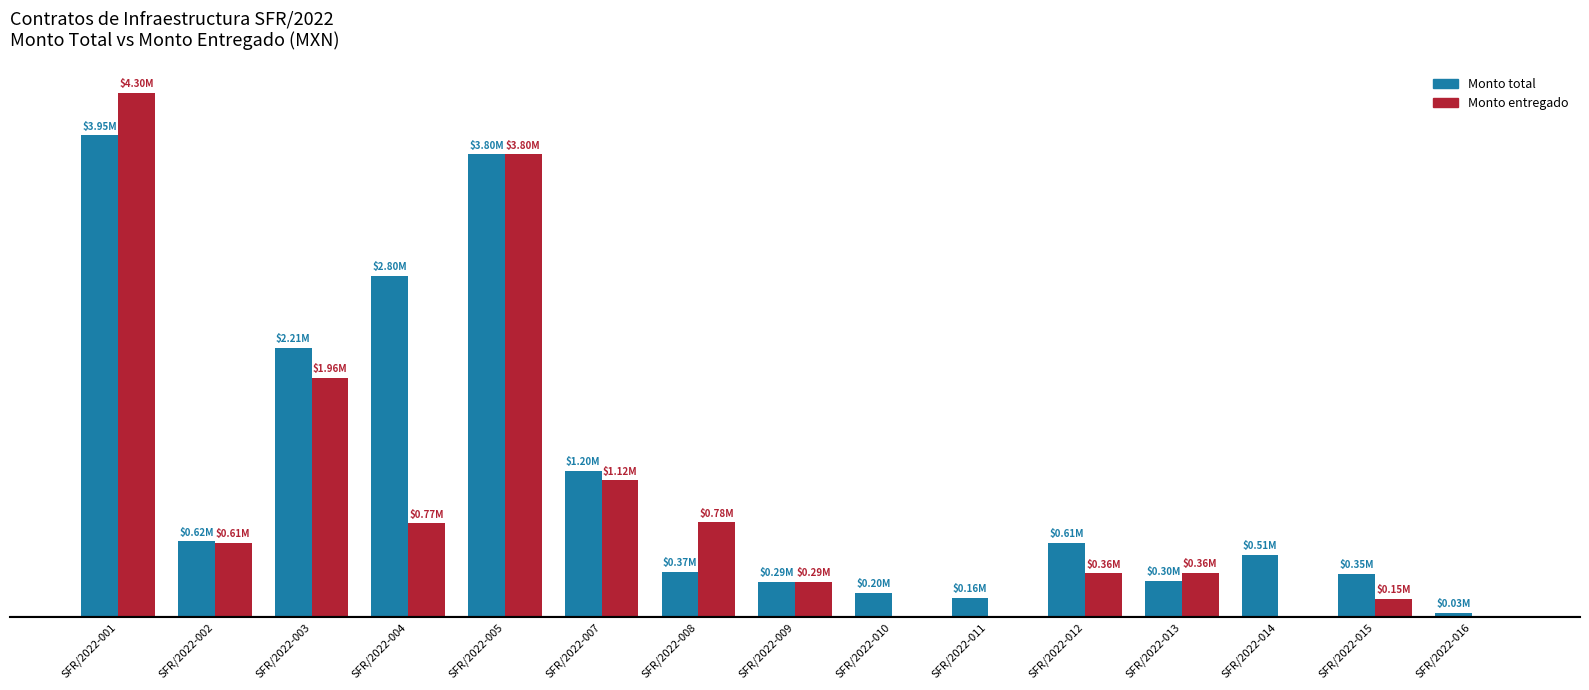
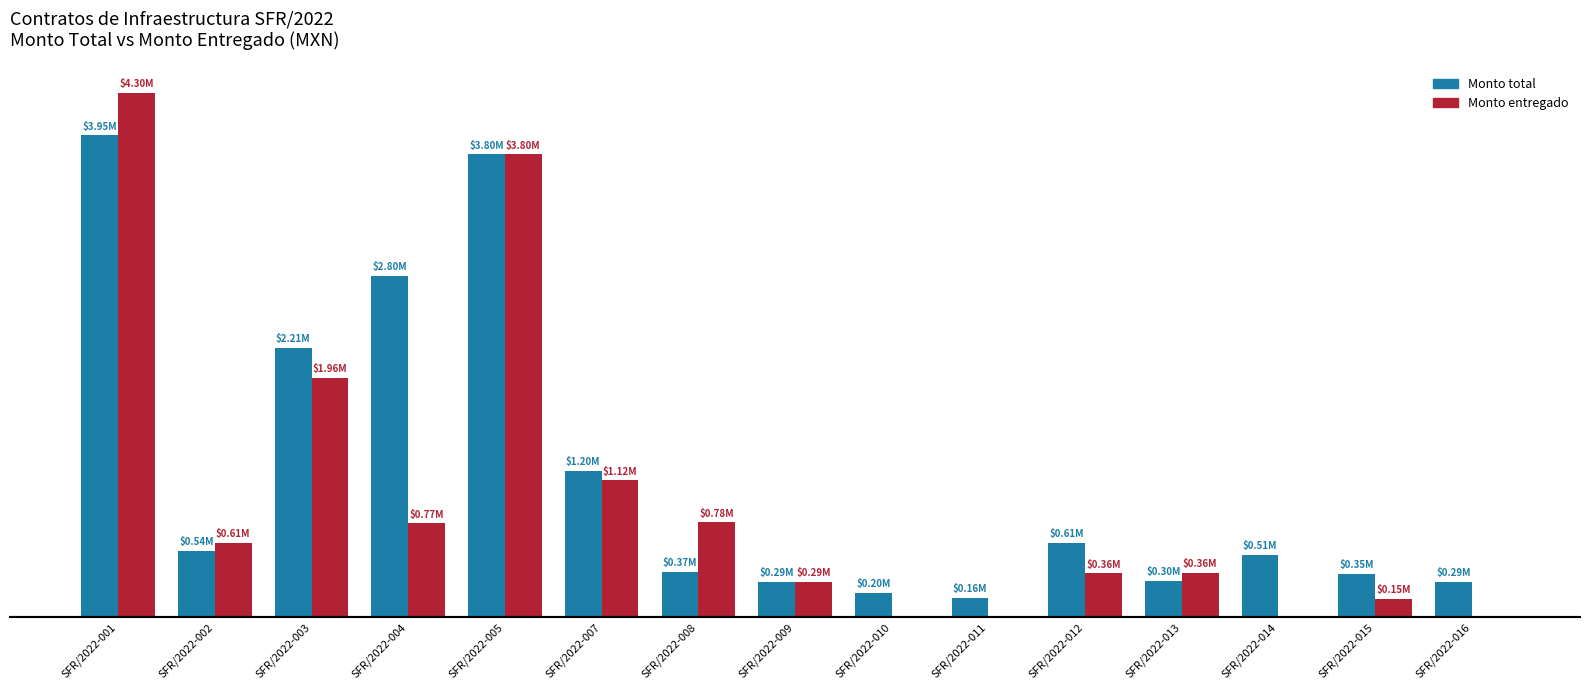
  {
    "Monto total": {
      "SFR/2022-001": "$3.95M",
-     "SFR/2022-002": "$0.62M",
+     "SFR/2022-002": "$0.54M",
      "SFR/2022-003": "$2.21M",
      "SFR/2022-004": "$2.80M",
      "SFR/2022-005": "$3.80M",
      "SFR/2022-007": "$1.20M",
      "SFR/2022-008": "$0.37M",
      "SFR/2022-009": "$0.29M",
      "SFR/2022-010": "$0.20M",
      "SFR/2022-011": "$0.16M",
      "SFR/2022-012": "$0.61M",
      "SFR/2022-013": "$0.30M",
      "SFR/2022-014": "$0.51M",
      "SFR/2022-015": "$0.35M",
-     "SFR/2022-016": "$0.03M"
+     "SFR/2022-016": "$0.29M"
    },
    "Monto entregado": {
      "SFR/2022-001": "$4.30M",
      "SFR/2022-002": "$0.61M",
      "SFR/2022-003": "$1.96M",
      "SFR/2022-004": "$0.77M",
      "SFR/2022-005": "$3.80M",
      "SFR/2022-007": "$1.12M",
      "SFR/2022-008": "$0.78M",
      "SFR/2022-009": "$0.29M",
      "SFR/2022-012": "$0.36M",
      "SFR/2022-013": "$0.36M",
      "SFR/2022-015": "$0.15M"
    }
  }
